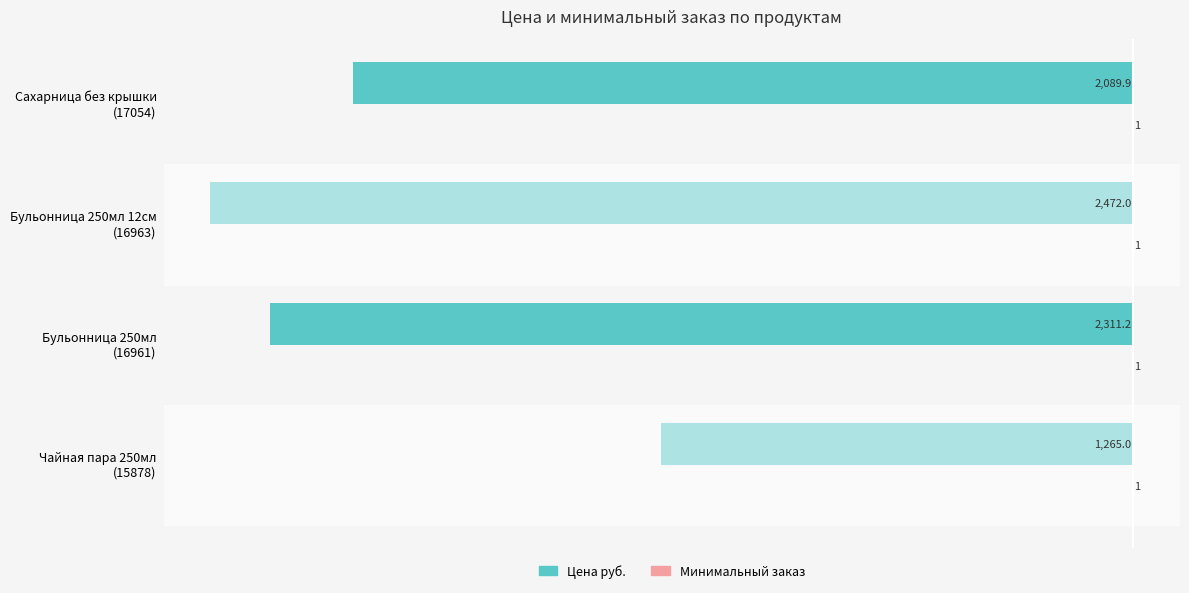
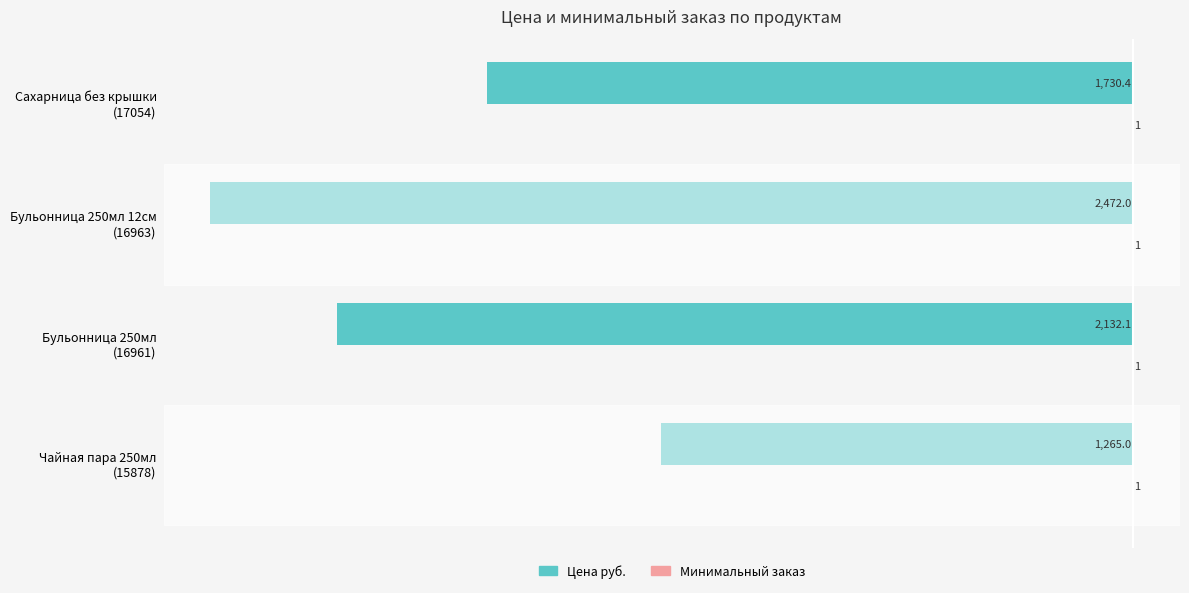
  {
    "Цена руб.": {
-     "Сахарница без крышки (17054)": "2,089.9",
-     "Бульонница 250мл (16961)": "2,311.2"
+     "Сахарница без крышки (17054)": "1,730.4",
+     "Бульонница 250мл (16961)": "2,132.1"
    },
    "Минимальный заказ": {
      "Сахарница без крышки (17054)": "1",
      "Бульонница 250мл (16961)": "1"
    }
  }
